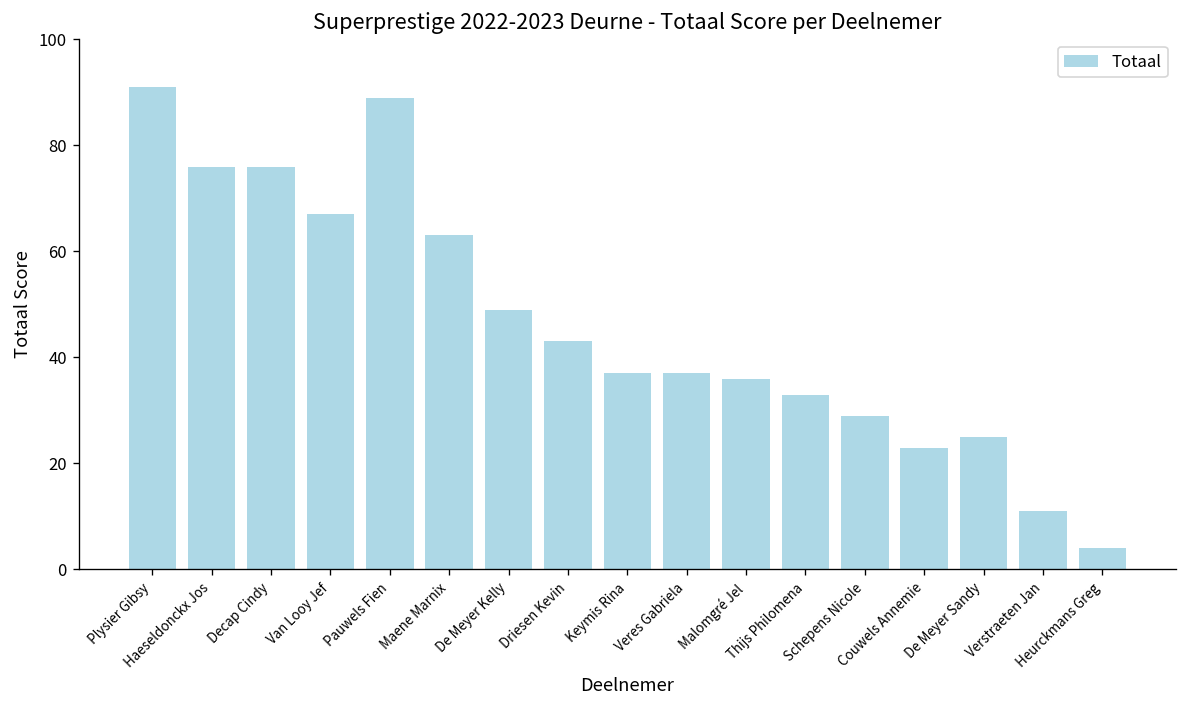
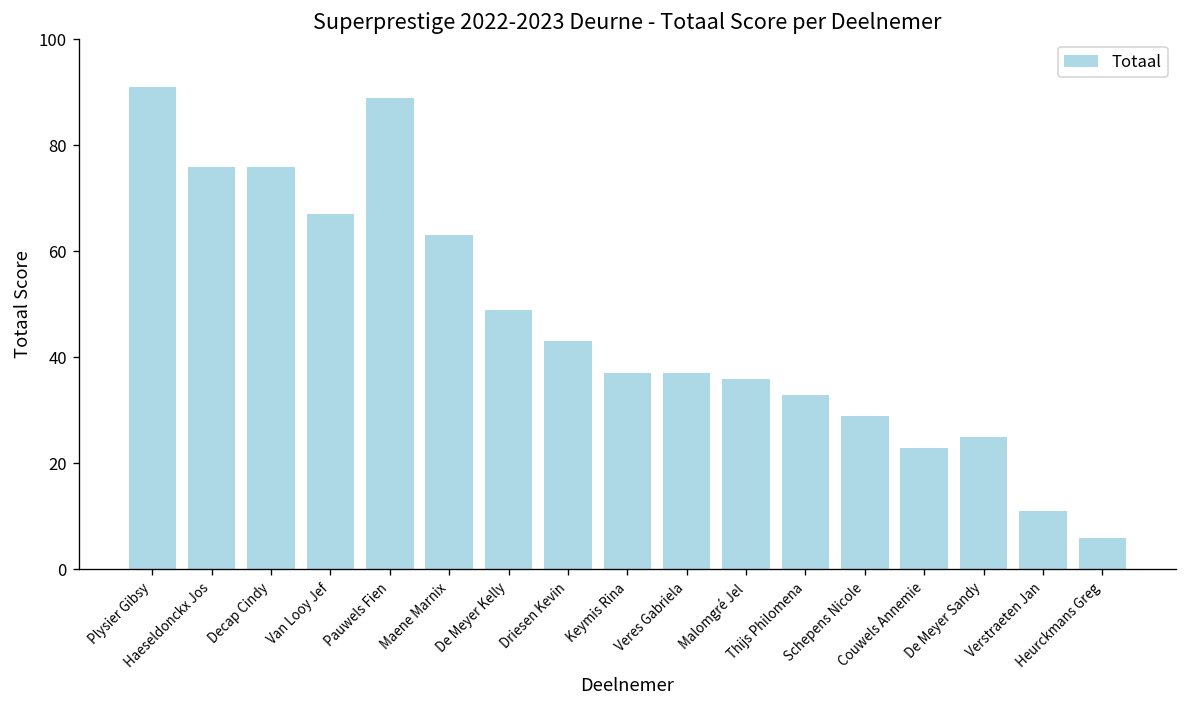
  {
    "Plysier Gibsy": 91,
    "Haeseldonckx Jos": 76,
    "Decap Cindy": 76,
    "Van Looy Jef": 67,
    "Pauwels Fien": 89,
    "Maene Marnix": 63,
    "De Meyer Kelly": 49,
    "Driesen Kevin": 43,
    "Keymis Rina": 37,
    "Veres Gabriela": 37,
    "Malomgré Jel": 36,
    "Thijs Philomena": 33,
    "Schepens Nicole": 29,
    "Couwels Annemie": 23,
    "De Meyer Sandy": 25,
    "Verstraeten Jan": 11,
-   "Heurckmans Greg": 4
+   "Heurckmans Greg": 6
  }
